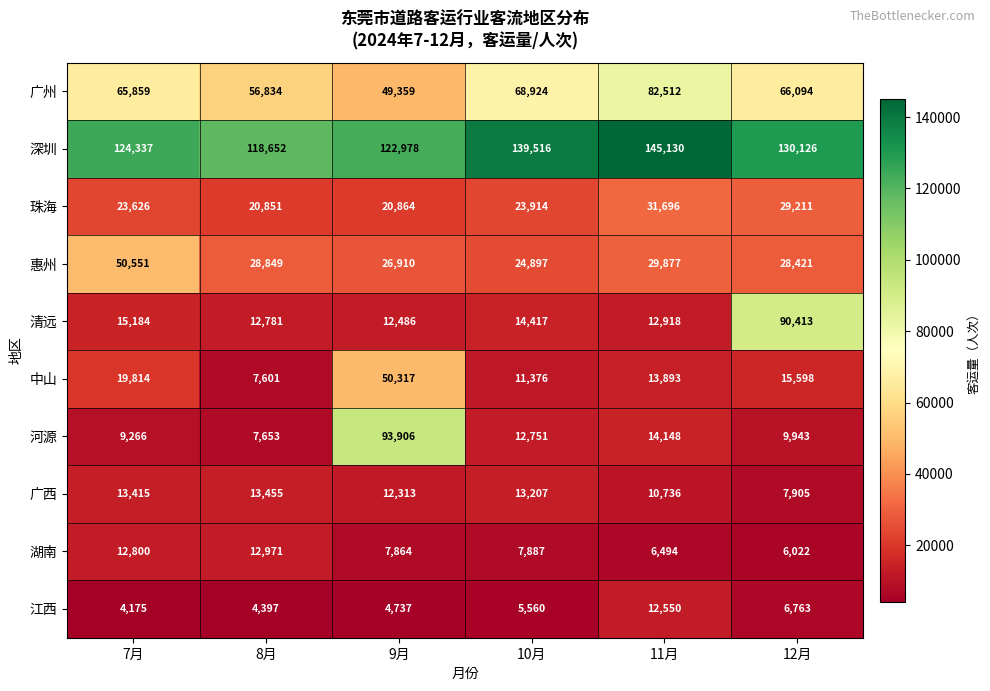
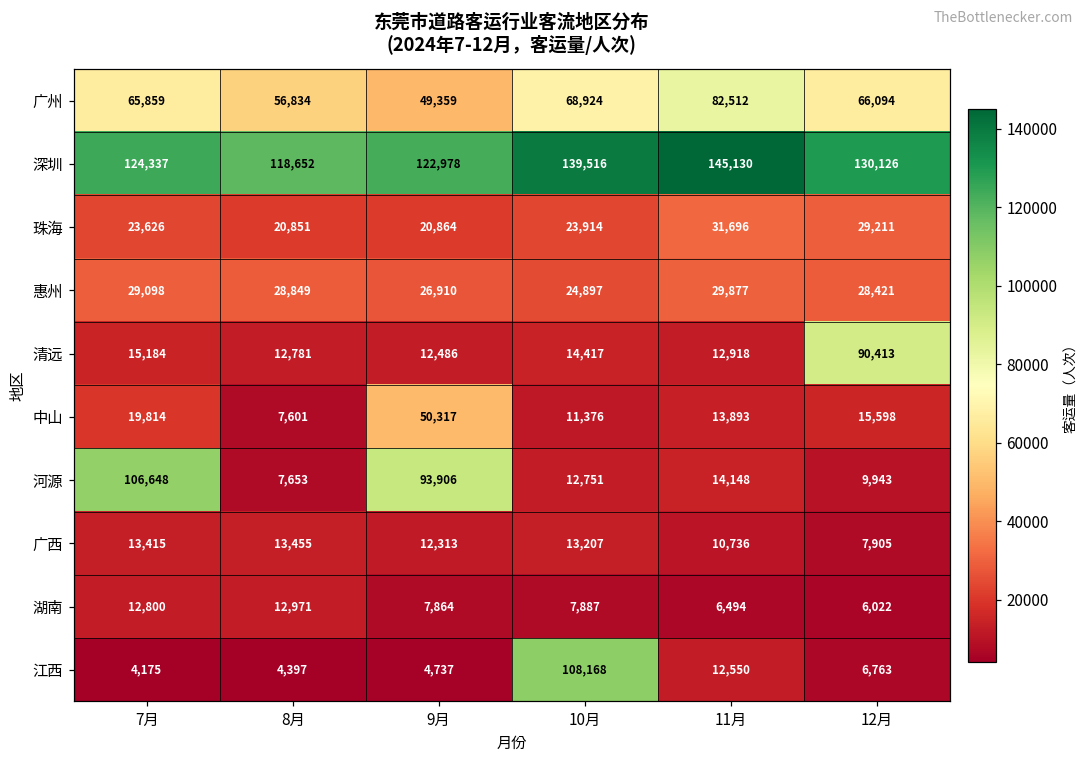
  {
    "广州": {
      "7月": "65,859",
      "8月": "56,834",
      "9月": "49,359",
      "10月": "68,924",
      "11月": "82,512",
      "12月": "66,094"
    },
    "深圳": {
      "7月": "124,337",
      "8月": "118,652",
      "9月": "122,978",
      "10月": "139,516",
      "11月": "145,130",
      "12月": "130,126"
    },
    "珠海": {
      "7月": "23,626",
      "8月": "20,851",
      "9月": "20,864",
      "10月": "23,914",
      "11月": "31,696",
      "12月": "29,211"
    },
    "惠州": {
-     "7月": "50,551",
+     "7月": "29,098",
      "8月": "28,849",
      "9月": "26,910",
      "10月": "24,897",
      "11月": "29,877",
      "12月": "28,421"
    },
    "清远": {
      "7月": "15,184",
      "8月": "12,781",
      "9月": "12,486",
      "10月": "14,417",
      "11月": "12,918",
      "12月": "90,413"
    },
    "中山": {
      "7月": "19,814",
      "8月": "7,601",
      "9月": "50,317",
      "10月": "11,376",
      "11月": "13,893",
      "12月": "15,598"
    },
    "河源": {
-     "7月": "9,266",
+     "7月": "106,648",
      "8月": "7,653",
      "9月": "93,906",
      "10月": "12,751",
      "11月": "14,148",
      "12月": "9,943"
    },
    "广西": {
      "7月": "13,415",
      "8月": "13,455",
      "9月": "12,313",
      "10月": "13,207",
      "11月": "10,736",
      "12月": "7,905"
    },
    "湖南": {
      "7月": "12,800",
      "8月": "12,971",
      "9月": "7,864",
      "10月": "7,887",
      "11月": "6,494",
      "12月": "6,022"
    },
    "江西": {
      "7月": "4,175",
      "8月": "4,397",
      "9月": "4,737",
-     "10月": "5,560",
+     "10月": "108,168",
      "11月": "12,550",
      "12月": "6,763"
    }
  }
